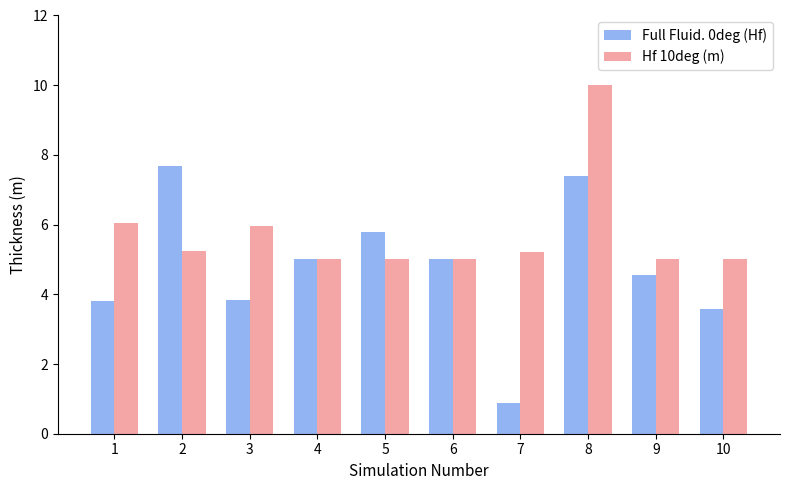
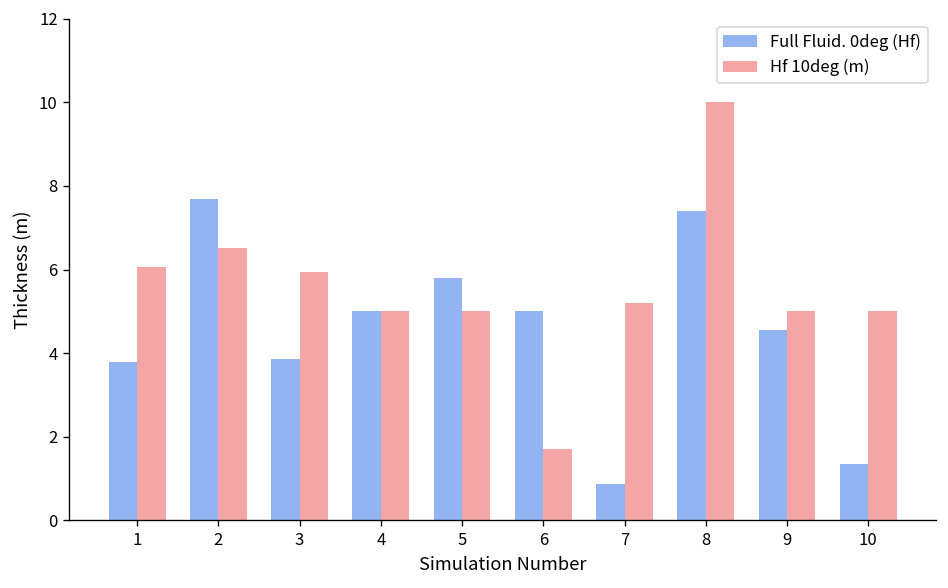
  {
    "Full Fluid. 0deg (Hf)": {
      "1": 3.8,
      "2": 7.7,
      "3": 3.9,
      "4": 5.0,
      "5": 5.8,
      "6": 5.0,
      "7": 0.9,
      "8": 7.4,
      "9": 4.6,
-     "10": 3.6
+     "10": 1.3
    },
    "Hf 10deg (m)": {
      "1": 6.1,
-     "2": 5.3,
+     "2": 6.5,
      "3": 6.0,
      "4": 5.0,
      "5": 5.0,
-     "6": 5.0,
+     "6": 1.7,
      "7": 5.2,
      "8": 10.0,
      "9": 5.0,
      "10": 5.0
    }
  }
